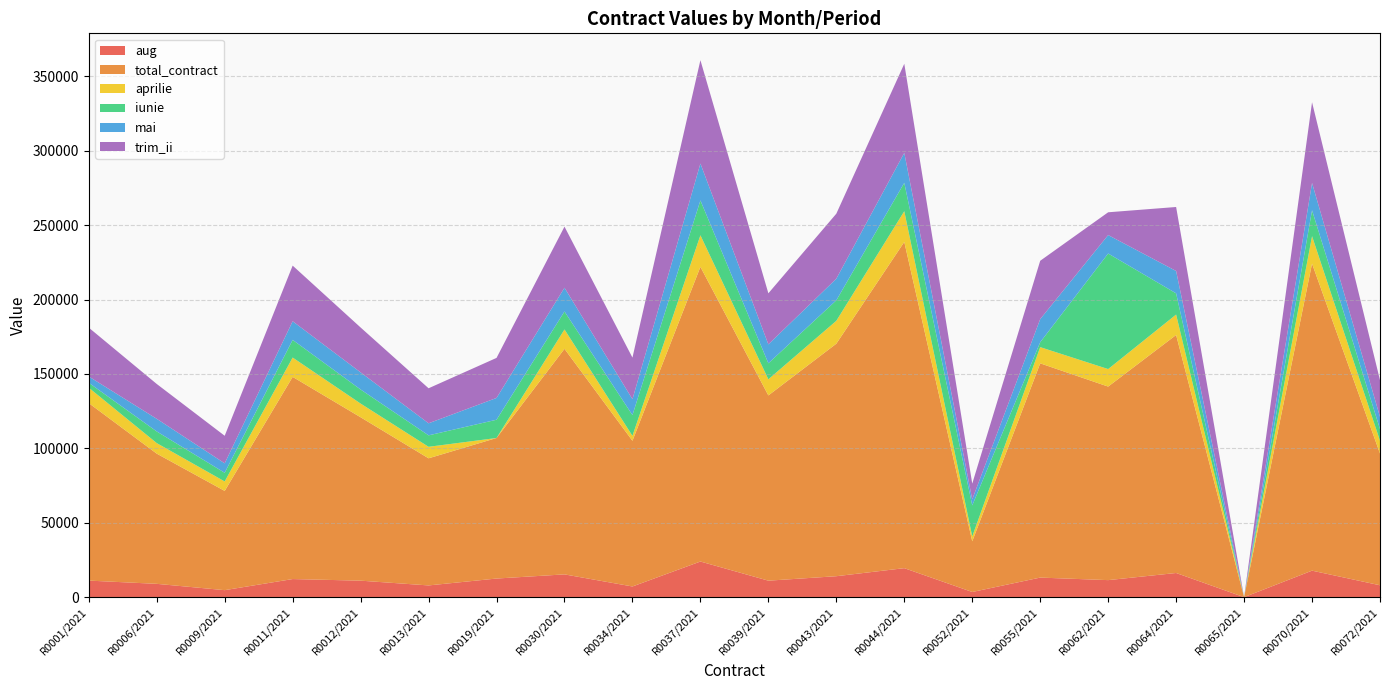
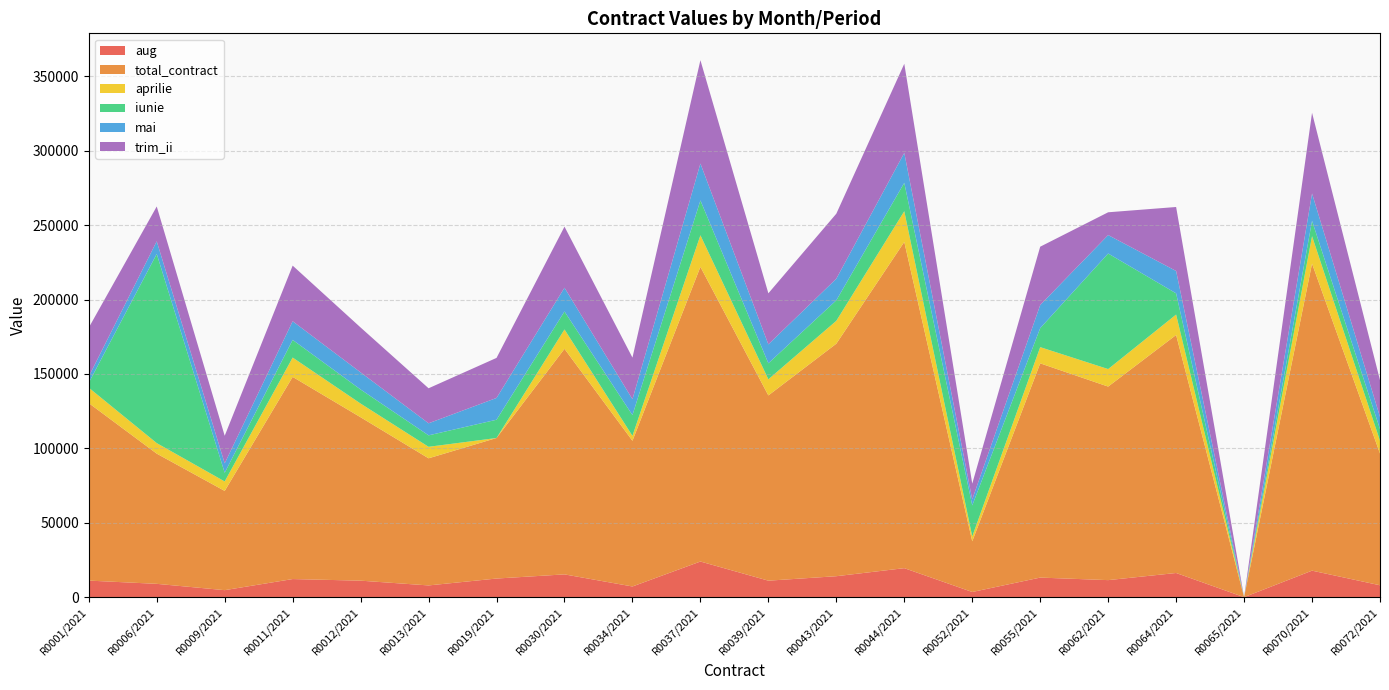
  {
    "aprilie": {
      "R0001/2021": 10000,
      "R0006/2021": 7000,
      "R0009/2021": 6000,
      "R0011/2021": 13000,
      "R0012/2021": 9000,
      "R0013/2021": 8000,
      "R0030/2021": 13000,
      "R0034/2021": 3000,
      "R0037/2021": 21000,
      "R0039/2021": 11000,
      "R0043/2021": 15000,
      "R0044/2021": 21000,
      "R0052/2021": 3000,
      "R0055/2021": 11000,
      "R0062/2021": 12000,
      "R0064/2021": 14000,
      "R0070/2021": 18000,
      "R0072/2021": 9000
    },
    "iunie": {
      "R0001/2021": 3000,
-     "R0006/2021": 8000,
+     "R0006/2021": 127000,
      "R0009/2021": 6000,
      "R0011/2021": 12000,
      "R0012/2021": 9000,
      "R0013/2021": 8000,
      "R0019/2021": 12000,
      "R0030/2021": 12000,
      "R0034/2021": 14000,
      "R0037/2021": 23000,
      "R0039/2021": 11000,
      "R0043/2021": 14000,
      "R0044/2021": 19000,
      "R0052/2021": 21000,
-     "R0055/2021": 3000,
+     "R0055/2021": 13000,
      "R0062/2021": 78000,
      "R0064/2021": 14000,
-     "R0070/2021": 17000,
+     "R0070/2021": 10000,
      "R0072/2021": 8000
    },
    "mai": {
      "R0001/2021": 4000,
      "R0006/2021": 8000,
      "R0009/2021": 6000,
      "R0011/2021": 13000,
      "R0012/2021": 12000,
      "R0013/2021": 8000,
      "R0019/2021": 15000,
      "R0030/2021": 16000,
      "R0034/2021": 11000,
      "R0037/2021": 25000,
      "R0039/2021": 13000,
      "R0043/2021": 15000,
      "R0044/2021": 20000,
      "R0052/2021": 4000,
      "R0055/2021": 16000,
      "R0062/2021": 12000,
      "R0064/2021": 15000,
      "R0070/2021": 18000,
      "R0072/2021": 8000
    },
    "trim_ii": {
      "R0001/2021": 33000,
      "R0006/2021": 23000,
      "R0009/2021": 19000,
      "R0011/2021": 37000,
      "R0012/2021": 30000,
      "R0013/2021": 24000,
      "R0019/2021": 27000,
      "R0030/2021": 41000,
      "R0034/2021": 28000,
      "R0037/2021": 69000,
      "R0039/2021": 34000,
      "R0043/2021": 44000,
      "R0044/2021": 60000,
      "R0052/2021": 11000,
      "R0055/2021": 39000,
      "R0062/2021": 15000,
      "R0064/2021": 43000,
      "R0070/2021": 54000,
      "R0072/2021": 25000
    }
  }
